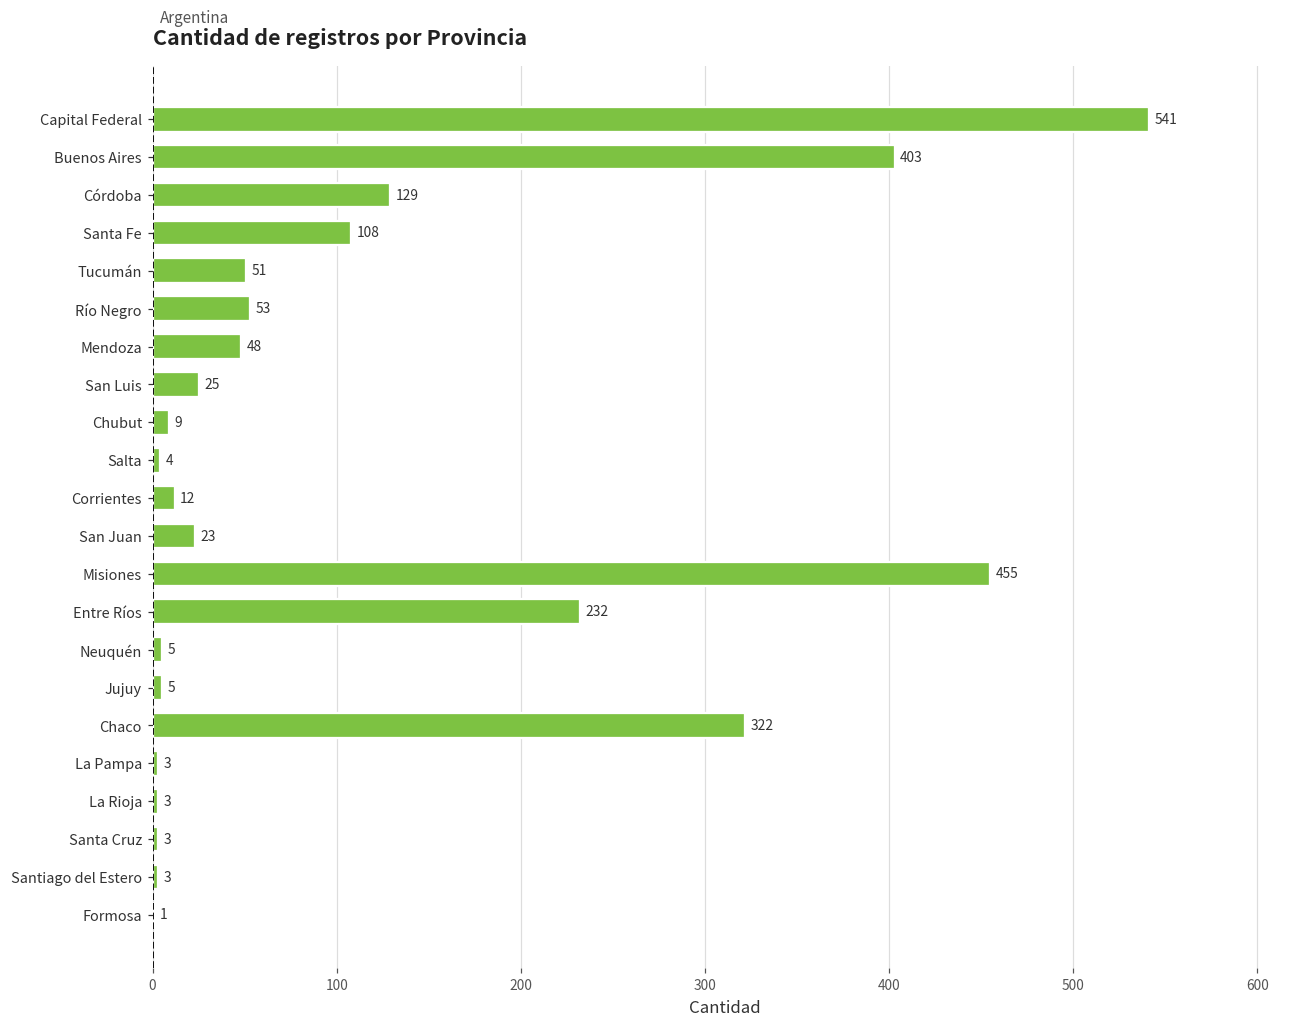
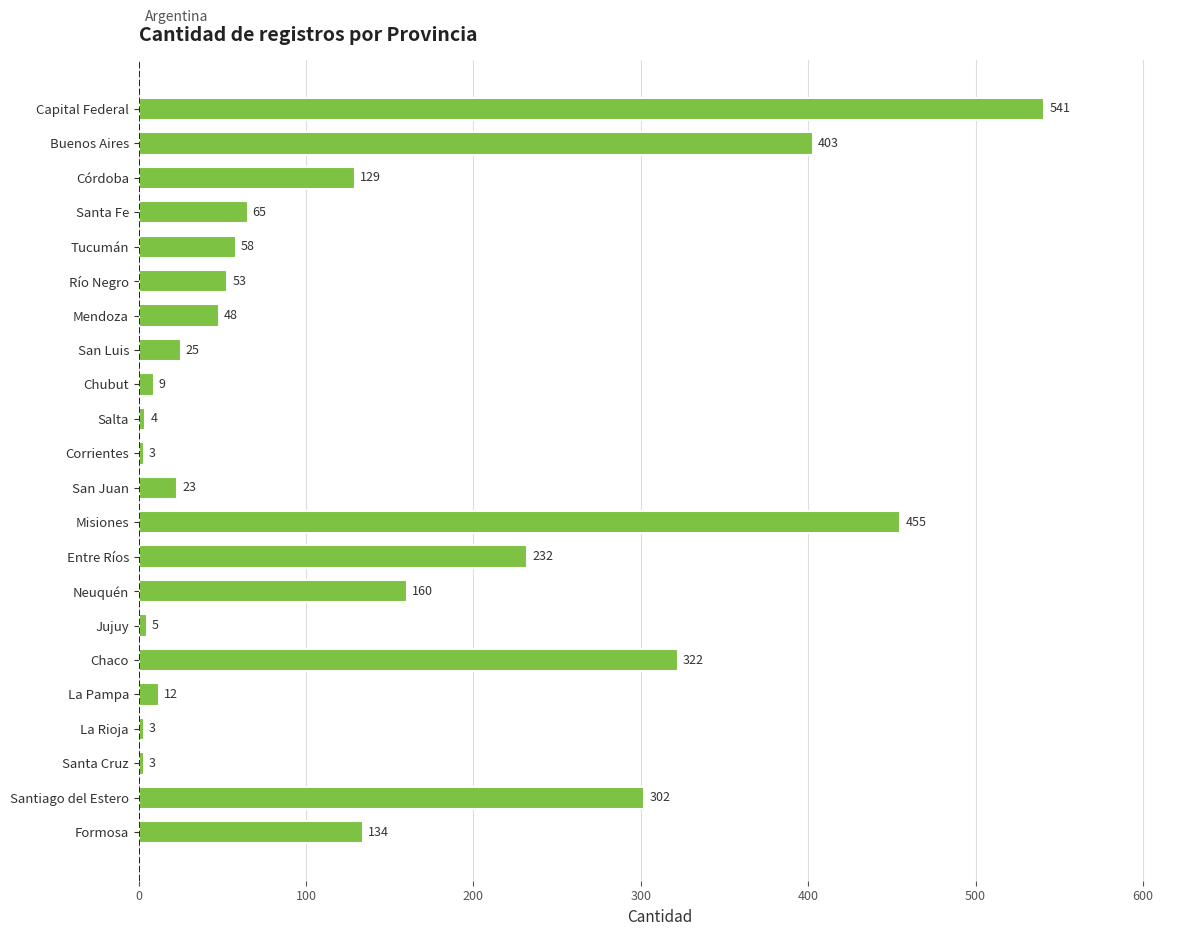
  {
    "Capital Federal": 541,
    "Buenos Aires": 403,
    "Córdoba": 129,
-   "Santa Fe": 108,
-   "Tucumán": 51,
+   "Santa Fe": 65,
+   "Tucumán": 58,
    "Río Negro": 53,
    "Mendoza": 48,
    "San Luis": 25,
    "Chubut": 9,
    "Salta": 4,
-   "Corrientes": 12,
+   "Corrientes": 3,
    "San Juan": 23,
    "Misiones": 455,
    "Entre Ríos": 232,
-   "Neuquén": 5,
+   "Neuquén": 160,
    "Jujuy": 5,
    "Chaco": 322,
-   "La Pampa": 3,
+   "La Pampa": 12,
    "La Rioja": 3,
    "Santa Cruz": 3,
-   "Santiago del Estero": 3,
-   "Formosa": 1
+   "Santiago del Estero": 302,
+   "Formosa": 134
  }
